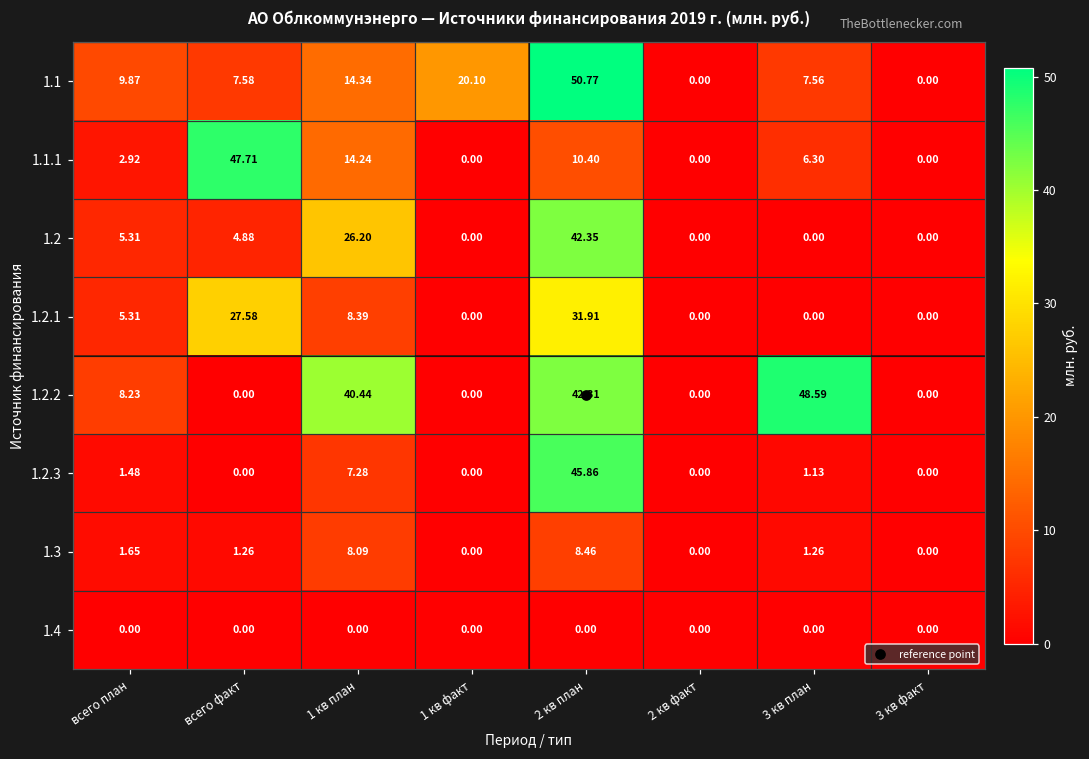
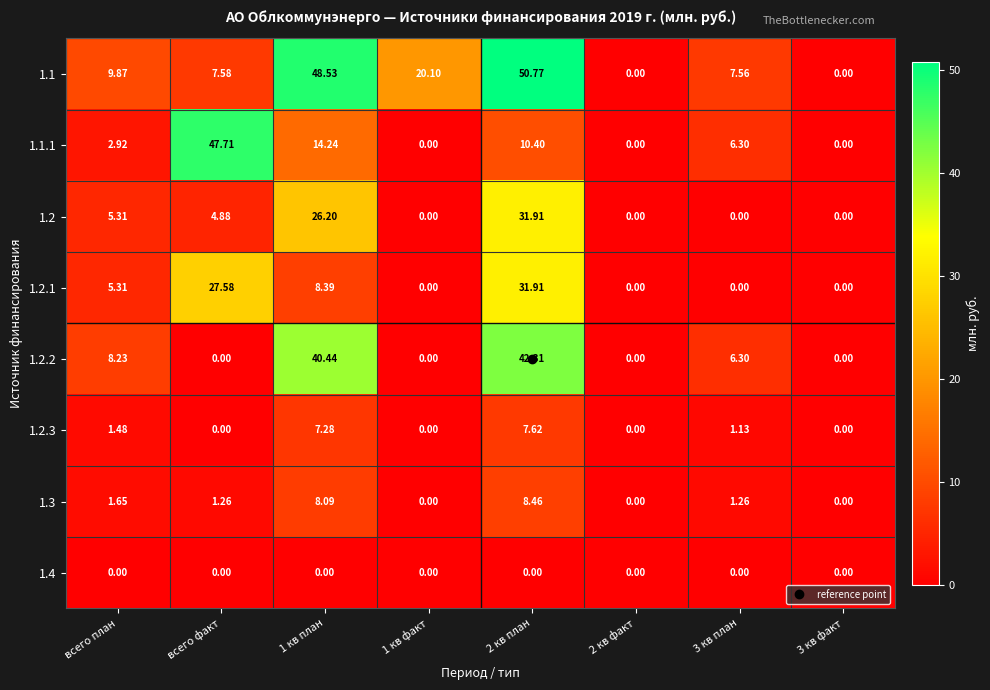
  {
    "1.1": {
      "всего план": 9.87,
      "всего факт": 7.58,
-     "1 кв план": 14.34,
+     "1 кв план": 48.53,
      "1 кв факт": 20.10,
      "2 кв план": 50.77,
      "2 кв факт": 0.00,
      "3 кв план": 7.56,
      "3 кв факт": 0.00
    },
    "1.1.1": {
      "всего план": 2.92,
      "всего факт": 47.71,
      "1 кв план": 14.24,
      "1 кв факт": 0.00,
      "2 кв план": 10.40,
      "2 кв факт": 0.00,
      "3 кв план": 6.30,
      "3 кв факт": 0.00
    },
    "1.2": {
      "всего план": 5.31,
      "всего факт": 4.88,
      "1 кв план": 26.20,
      "1 кв факт": 0.00,
-     "2 кв план": 42.35,
+     "2 кв план": 31.91,
      "2 кв факт": 0.00,
      "3 кв план": 0.00,
      "3 кв факт": 0.00
    },
    "1.2.1": {
      "всего план": 5.31,
      "всего факт": 27.58,
      "1 кв план": 8.39,
      "1 кв факт": 0.00,
      "2 кв план": 31.91,
      "2 кв факт": 0.00,
      "3 кв план": 0.00,
      "3 кв факт": 0.00
    },
    "1.2.2": {
      "всего план": 8.23,
      "всего факт": 0.00,
      "1 кв план": 40.44,
      "1 кв факт": 0.00,
      "2 кв факт": 0.00,
-     "3 кв план": 48.59,
+     "3 кв план": 6.30,
      "3 кв факт": 0.00
    },
    "1.2.3": {
      "всего план": 1.48,
      "всего факт": 0.00,
      "1 кв план": 7.28,
      "1 кв факт": 0.00,
-     "2 кв план": 45.86,
+     "2 кв план": 7.62,
      "2 кв факт": 0.00,
      "3 кв план": 1.13,
      "3 кв факт": 0.00
    },
    "1.3": {
      "всего план": 1.65,
      "всего факт": 1.26,
      "1 кв план": 8.09,
      "1 кв факт": 0.00,
      "2 кв план": 8.46,
      "2 кв факт": 0.00,
      "3 кв план": 1.26,
      "3 кв факт": 0.00
    },
    "1.4": {
      "всего план": 0.00,
      "всего факт": 0.00,
      "1 кв план": 0.00,
      "1 кв факт": 0.00,
      "2 кв план": 0.00,
      "2 кв факт": 0.00,
      "3 кв план": 0.00,
      "3 кв факт": 0.00
    }
  }
